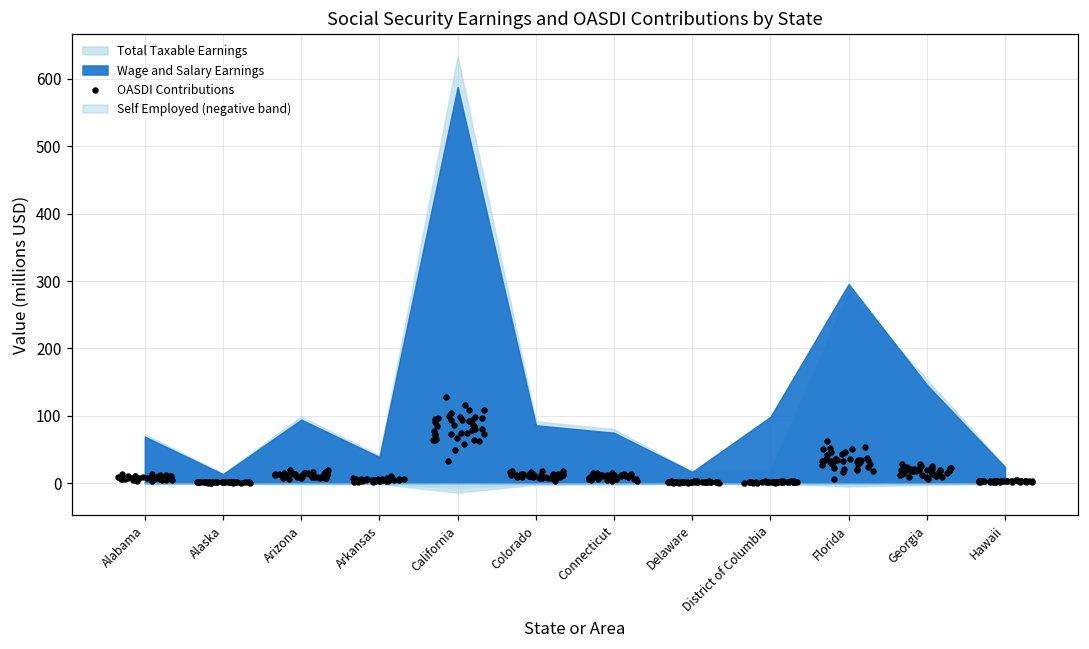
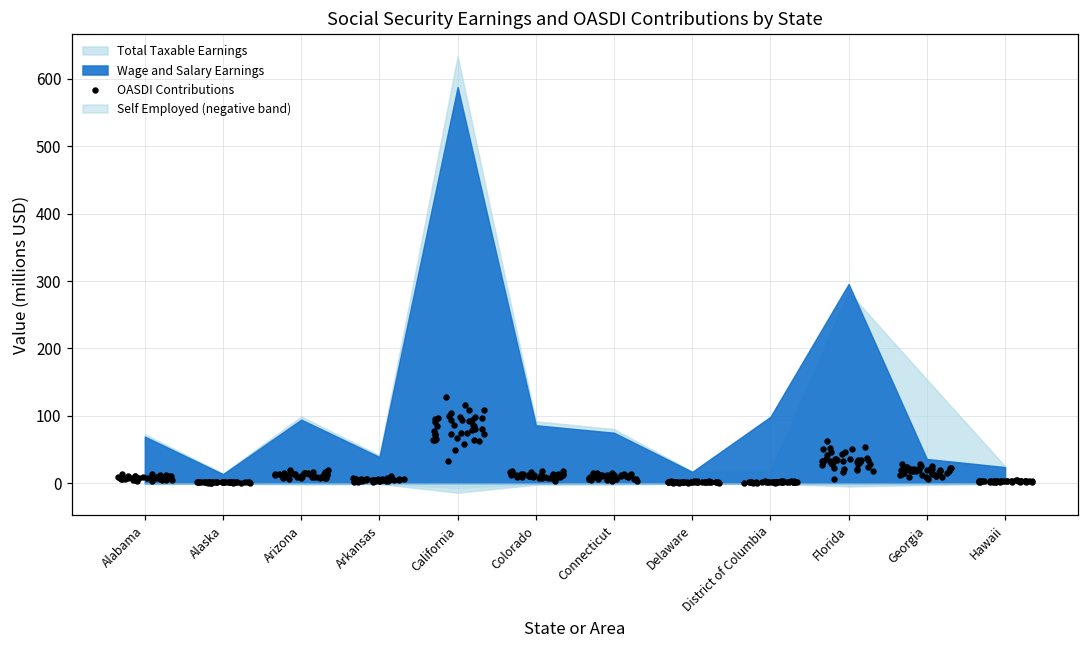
  {
    "Wage and Salary Earnings": {
      "Arizona": 90,
      "California": 590,
      "Colorado": 90,
      "Connecticut": 80,
      "District of Columbia": 100,
      "Florida": 300,
-     "Georgia": 150
+     "Georgia": 40
    }
  }
